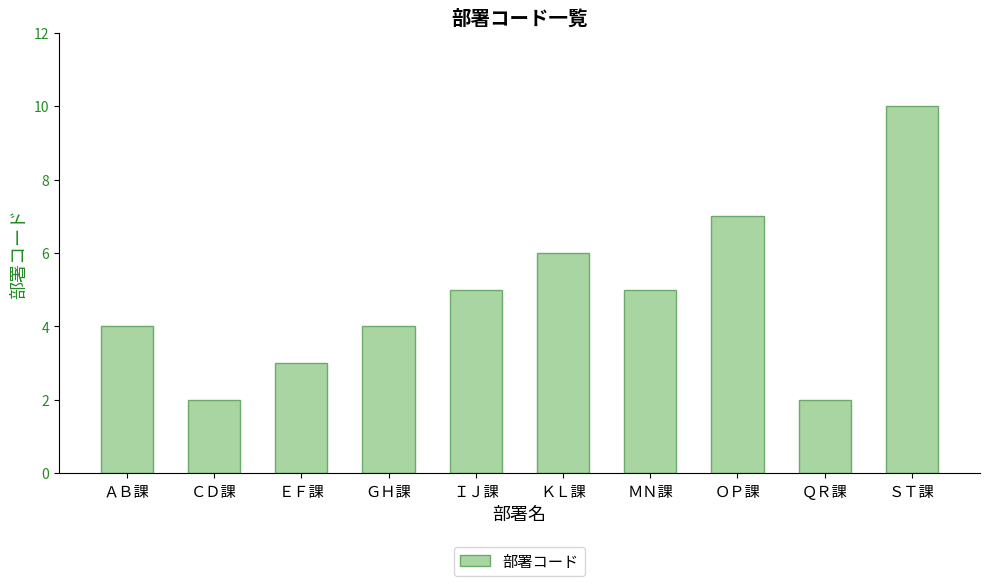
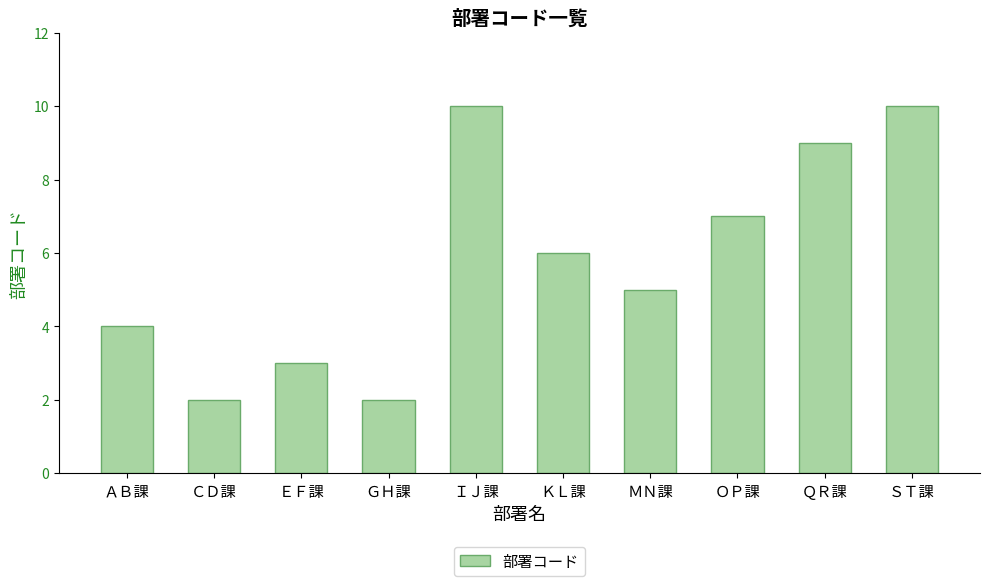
  {
    "ＡＢ課": 4,
    "ＣＤ課": 2,
    "ＥＦ課": 3,
-   "ＧＨ課": 4,
-   "ＩＪ課": 5,
+   "ＧＨ課": 2,
+   "ＩＪ課": 10,
    "ＫＬ課": 6,
    "ＭＮ課": 5,
    "ＯＰ課": 7,
-   "ＱＲ課": 2,
+   "ＱＲ課": 9,
    "ＳＴ課": 10
  }
